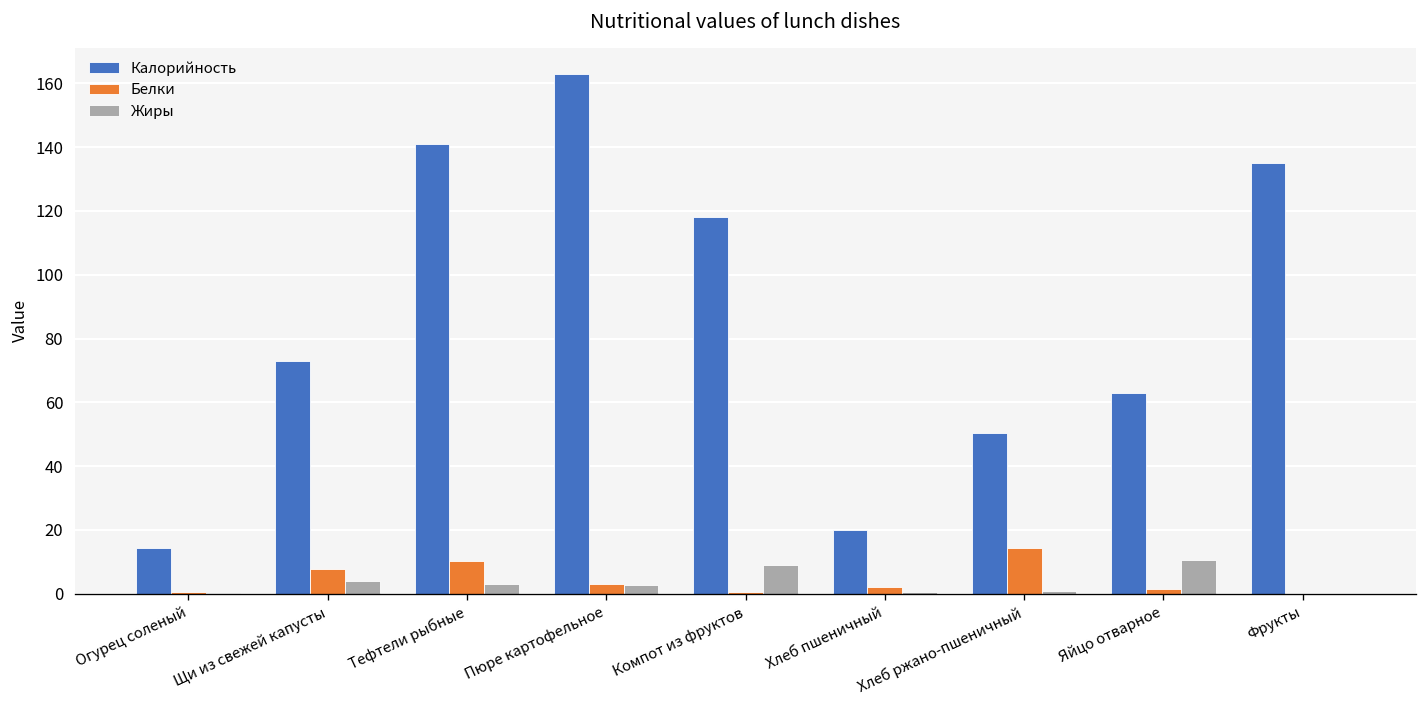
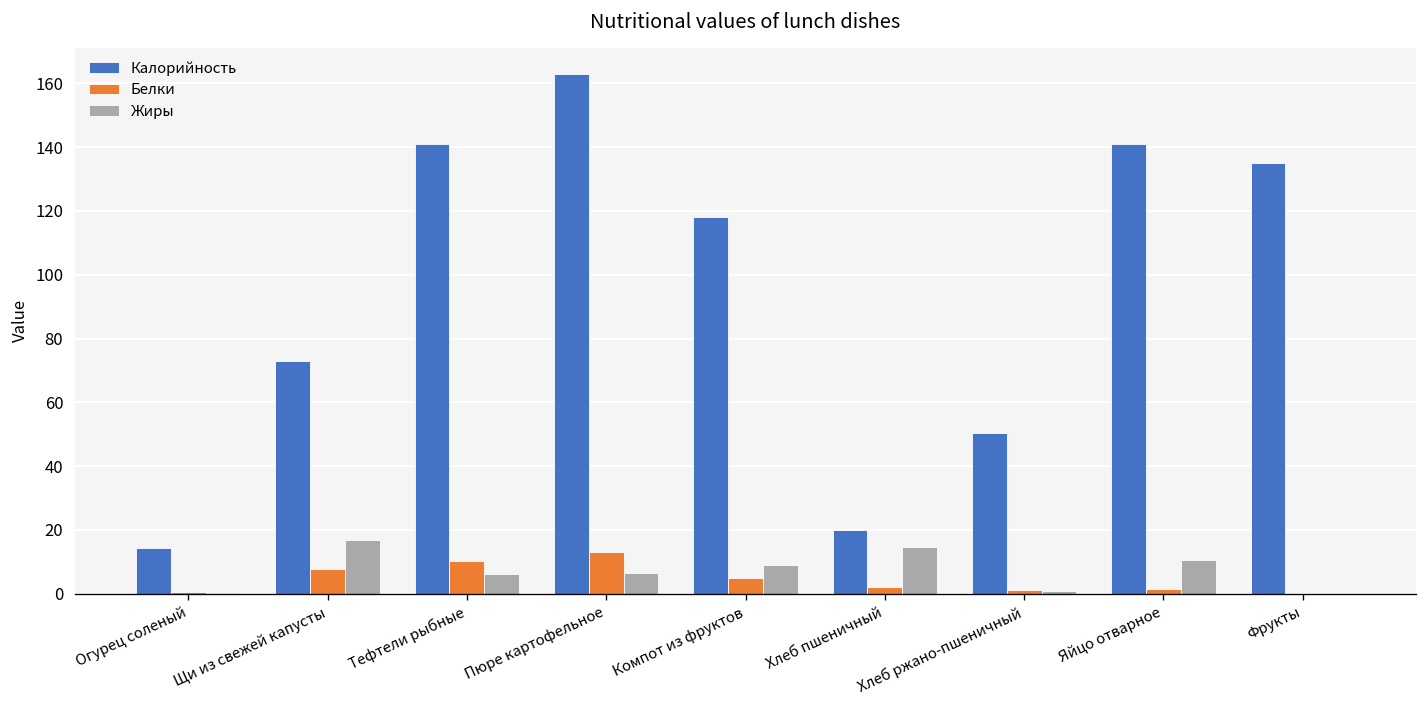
  {
    "Калорийность": {
      "Огурец соленый": 14,
      "Щи из свежей капусты": 73,
      "Тефтели рыбные": 141,
      "Пюре картофельное": 163,
      "Компот из фруктов": 118,
      "Хлеб пшеничный": 20,
      "Хлеб ржано-пшеничный": 50,
-     "Яйцо отварное": 63,
+     "Яйцо отварное": 141,
      "Фрукты": 135
    },
    "Белки": {
      "Щи из свежей капусты": 8,
      "Тефтели рыбные": 10,
-     "Пюре картофельное": 3,
-     "Компот из фруктов": 1,
+     "Пюре картофельное": 13,
+     "Компот из фруктов": 5,
      "Хлеб пшеничный": 2,
-     "Хлеб ржано-пшеничный": 14,
+     "Хлеб ржано-пшеничный": 1,
      "Яйцо отварное": 2,
      "Фрукты": 0
    },
    "Жиры": {
-     "Щи из свежей капусты": 4,
-     "Тефтели рыбные": 3,
-     "Пюре картофельное": 3,
+     "Щи из свежей капусты": 17,
+     "Тефтели рыбные": 6,
+     "Пюре картофельное": 7,
      "Компот из фруктов": 9,
-     "Хлеб пшеничный": 1,
+     "Хлеб пшеничный": 15,
      "Яйцо отварное": 11,
      "Фрукты": 0
    }
  }
